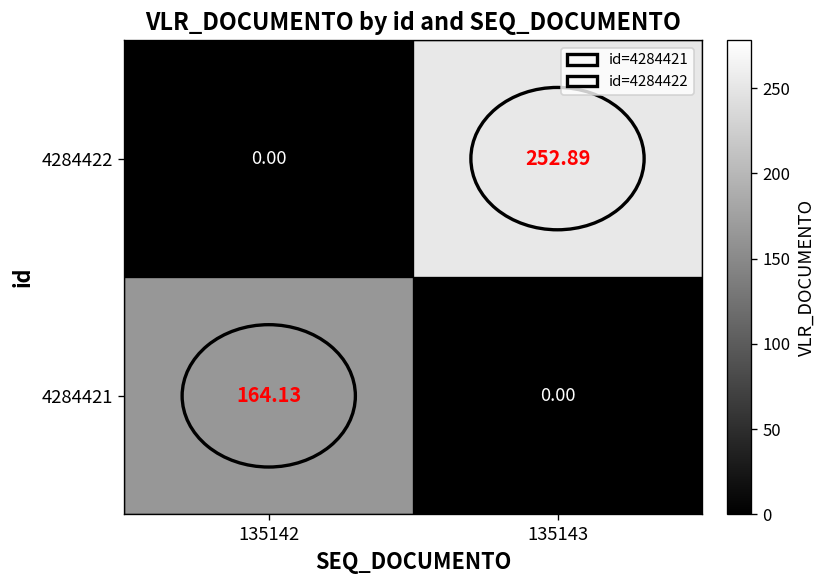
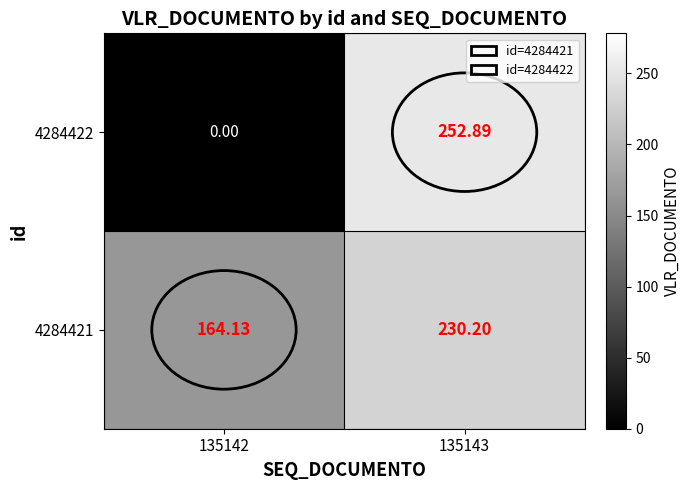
  {
    "4284422": {
      "135142": 0.00,
      "135143": 252.89
    },
    "4284421": {
      "135142": 164.13,
-     "135143": 0.00
+     "135143": 230.20
    }
  }
